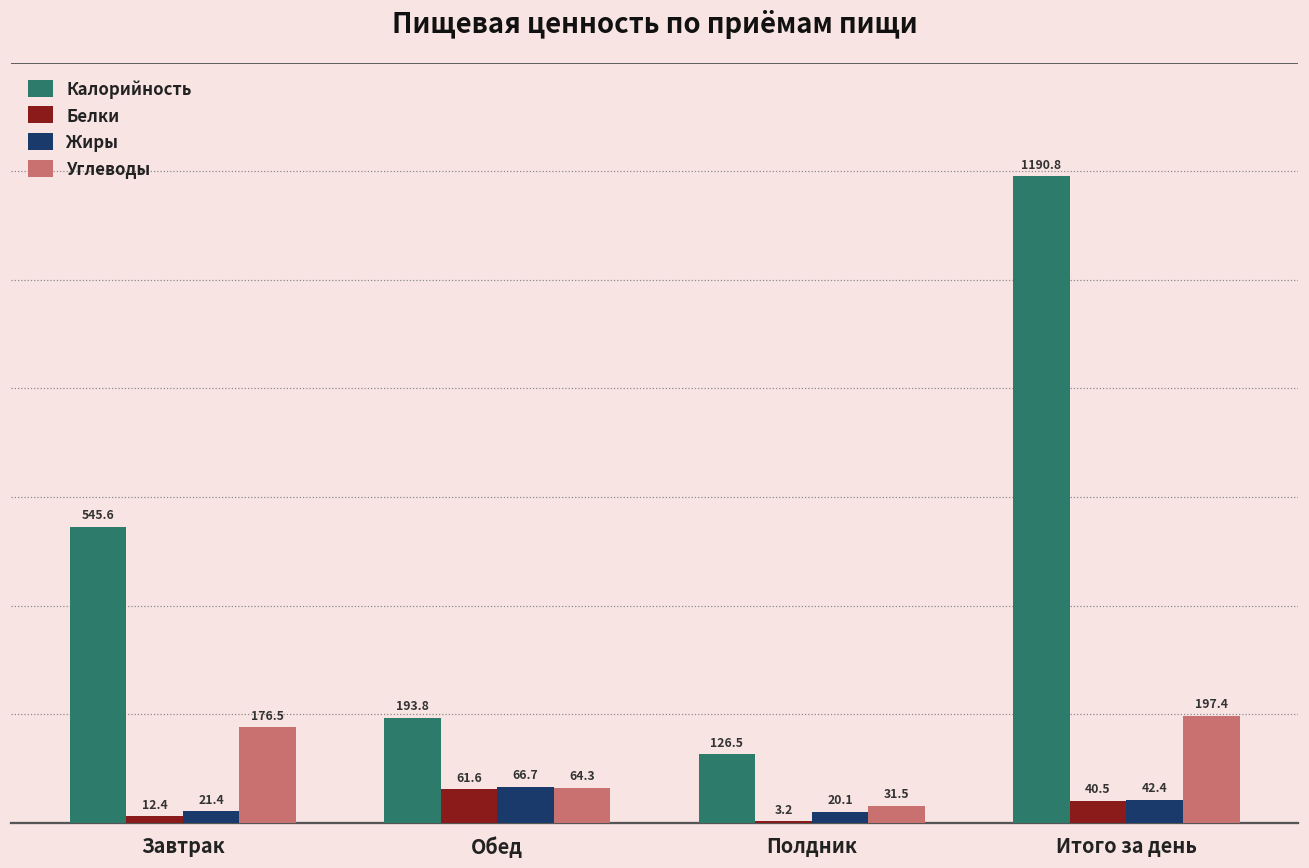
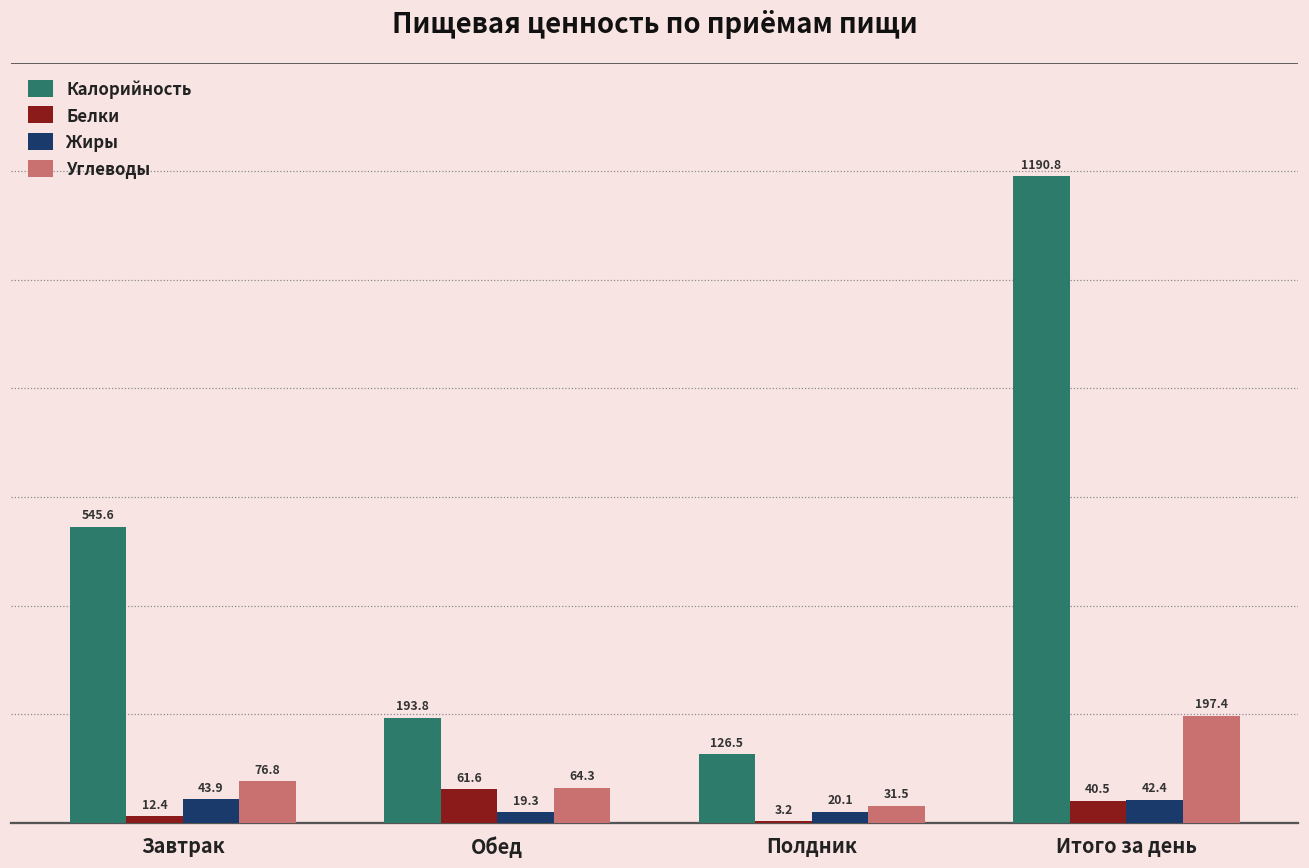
  {
    "Калорийность": {
      "Завтрак": 545.6,
      "Обед": 193.8,
      "Полдник": 126.5,
      "Итого за день": 1190.8
    },
    "Белки": {
      "Завтрак": 12.4,
      "Обед": 61.6,
      "Полдник": 3.2,
      "Итого за день": 40.5
    },
    "Жиры": {
-     "Завтрак": 21.4,
-     "Обед": 66.7,
+     "Завтрак": 43.9,
+     "Обед": 19.3,
      "Полдник": 20.1,
      "Итого за день": 42.4
    },
    "Углеводы": {
-     "Завтрак": 176.5,
+     "Завтрак": 76.8,
      "Обед": 64.3,
      "Полдник": 31.5,
      "Итого за день": 197.4
    }
  }
